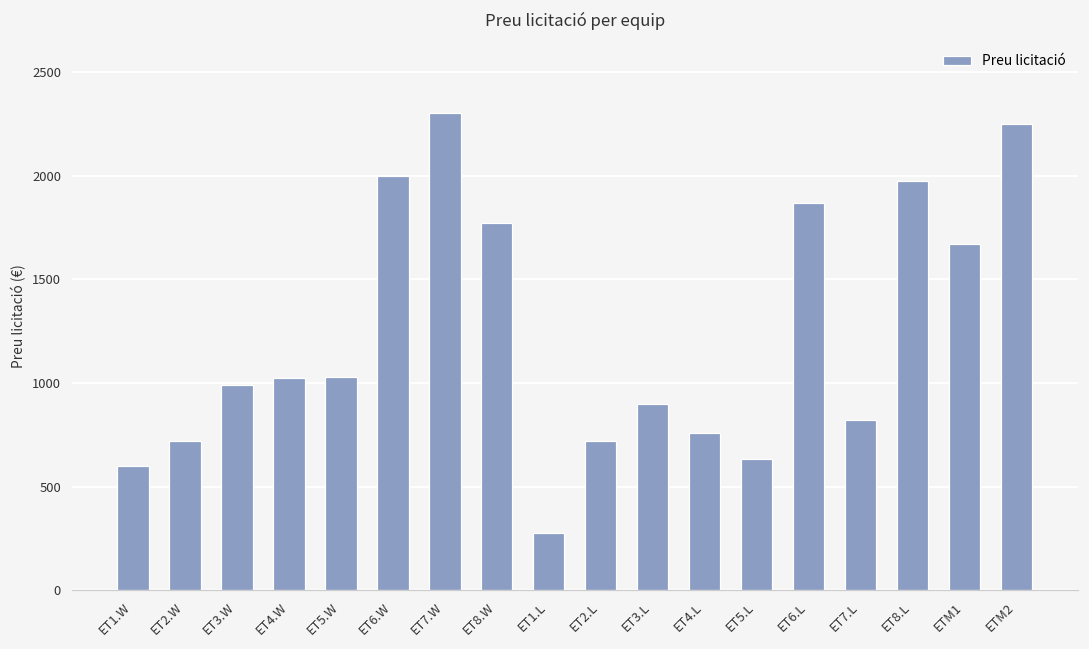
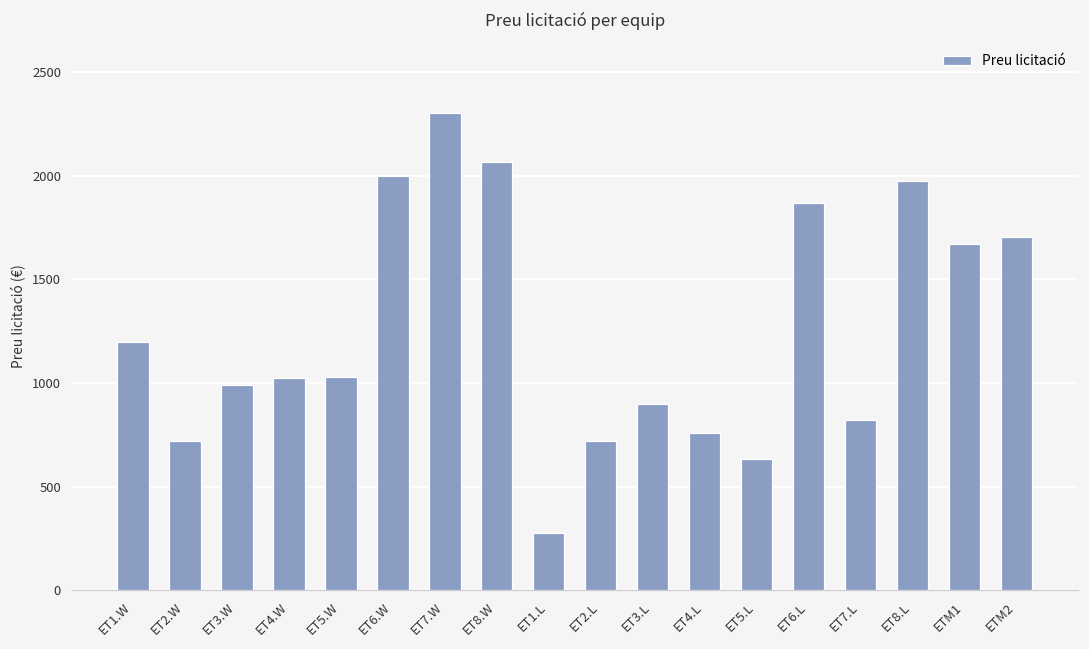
  {
-   "ET1.W": 600,
+   "ET1.W": 1200,
    "ET2.W": 720,
    "ET3.W": 990,
    "ET4.W": 1020,
    "ET5.W": 1030,
    "ET6.W": 2000,
    "ET7.W": 2300,
-   "ET8.W": 1770,
+   "ET8.W": 2070,
    "ET1.L": 280,
    "ET2.L": 720,
    "ET3.L": 900,
    "ET4.L": 760,
    "ET5.L": 630,
    "ET6.L": 1870,
    "ET7.L": 820,
    "ET8.L": 1980,
    "ETM1": 1670,
-   "ETM2": 2250
+   "ETM2": 1700
  }
